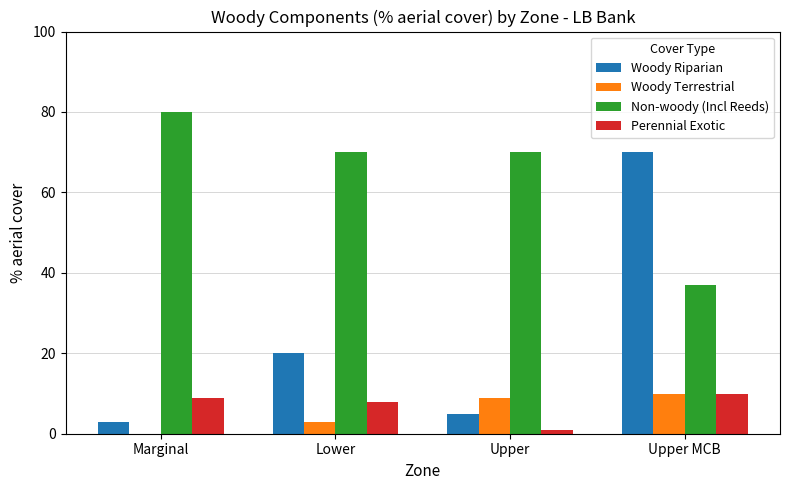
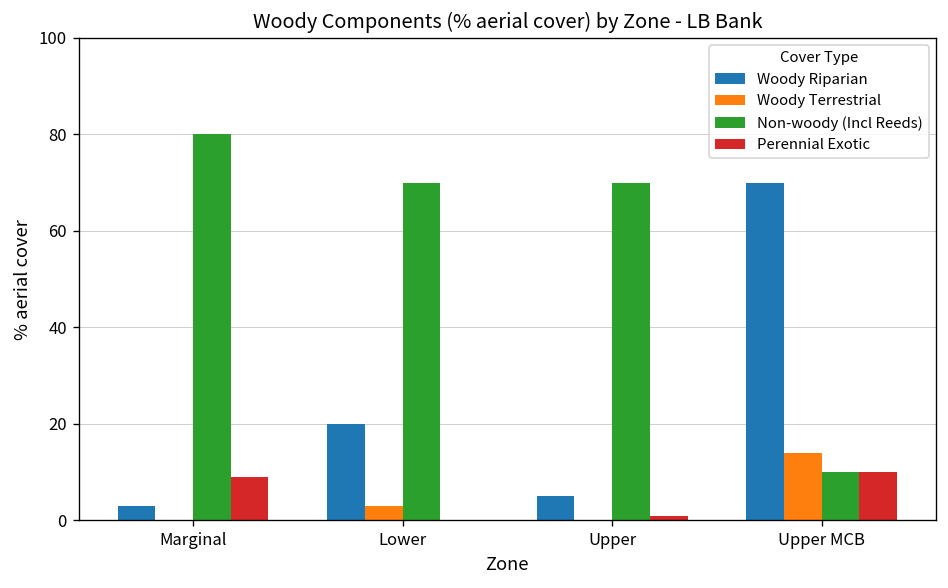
  {
    "Woody Riparian": {
      "Marginal": 3,
      "Lower": 20,
      "Upper": 5,
      "Upper MCB": 70
    },
    "Woody Terrestrial": {
      "Marginal": 0,
      "Lower": 3,
-     "Upper": 9,
-     "Upper MCB": 10
+     "Upper": 0,
+     "Upper MCB": 14
    },
    "Non-woody (Incl Reeds)": {
      "Marginal": 80,
      "Lower": 70,
      "Upper": 70,
-     "Upper MCB": 37
+     "Upper MCB": 10
    },
    "Perennial Exotic": {
      "Marginal": 9,
-     "Lower": 8,
+     "Lower": 0,
      "Upper": 1,
      "Upper MCB": 10
    }
  }
